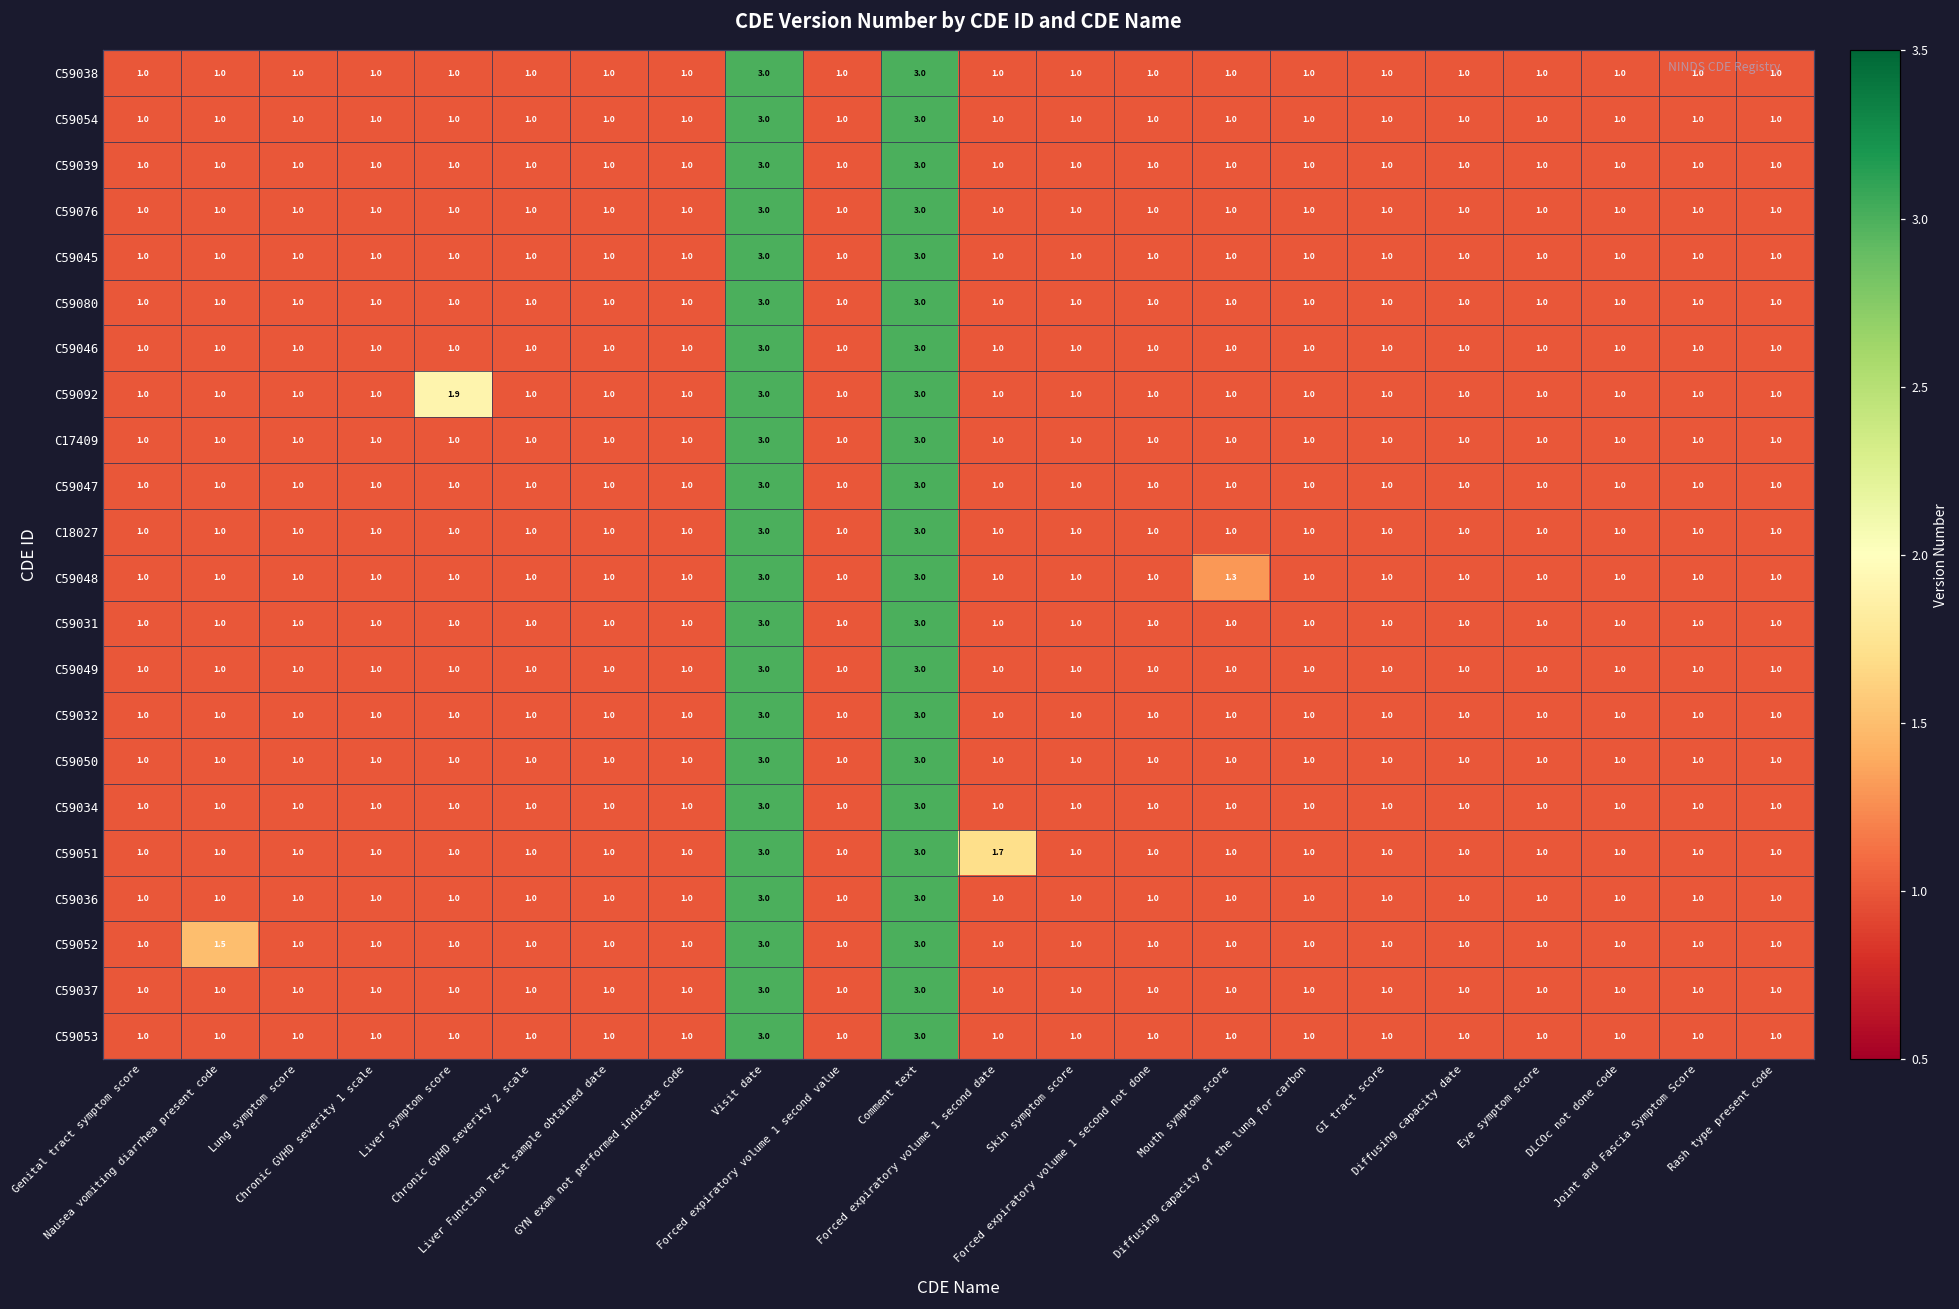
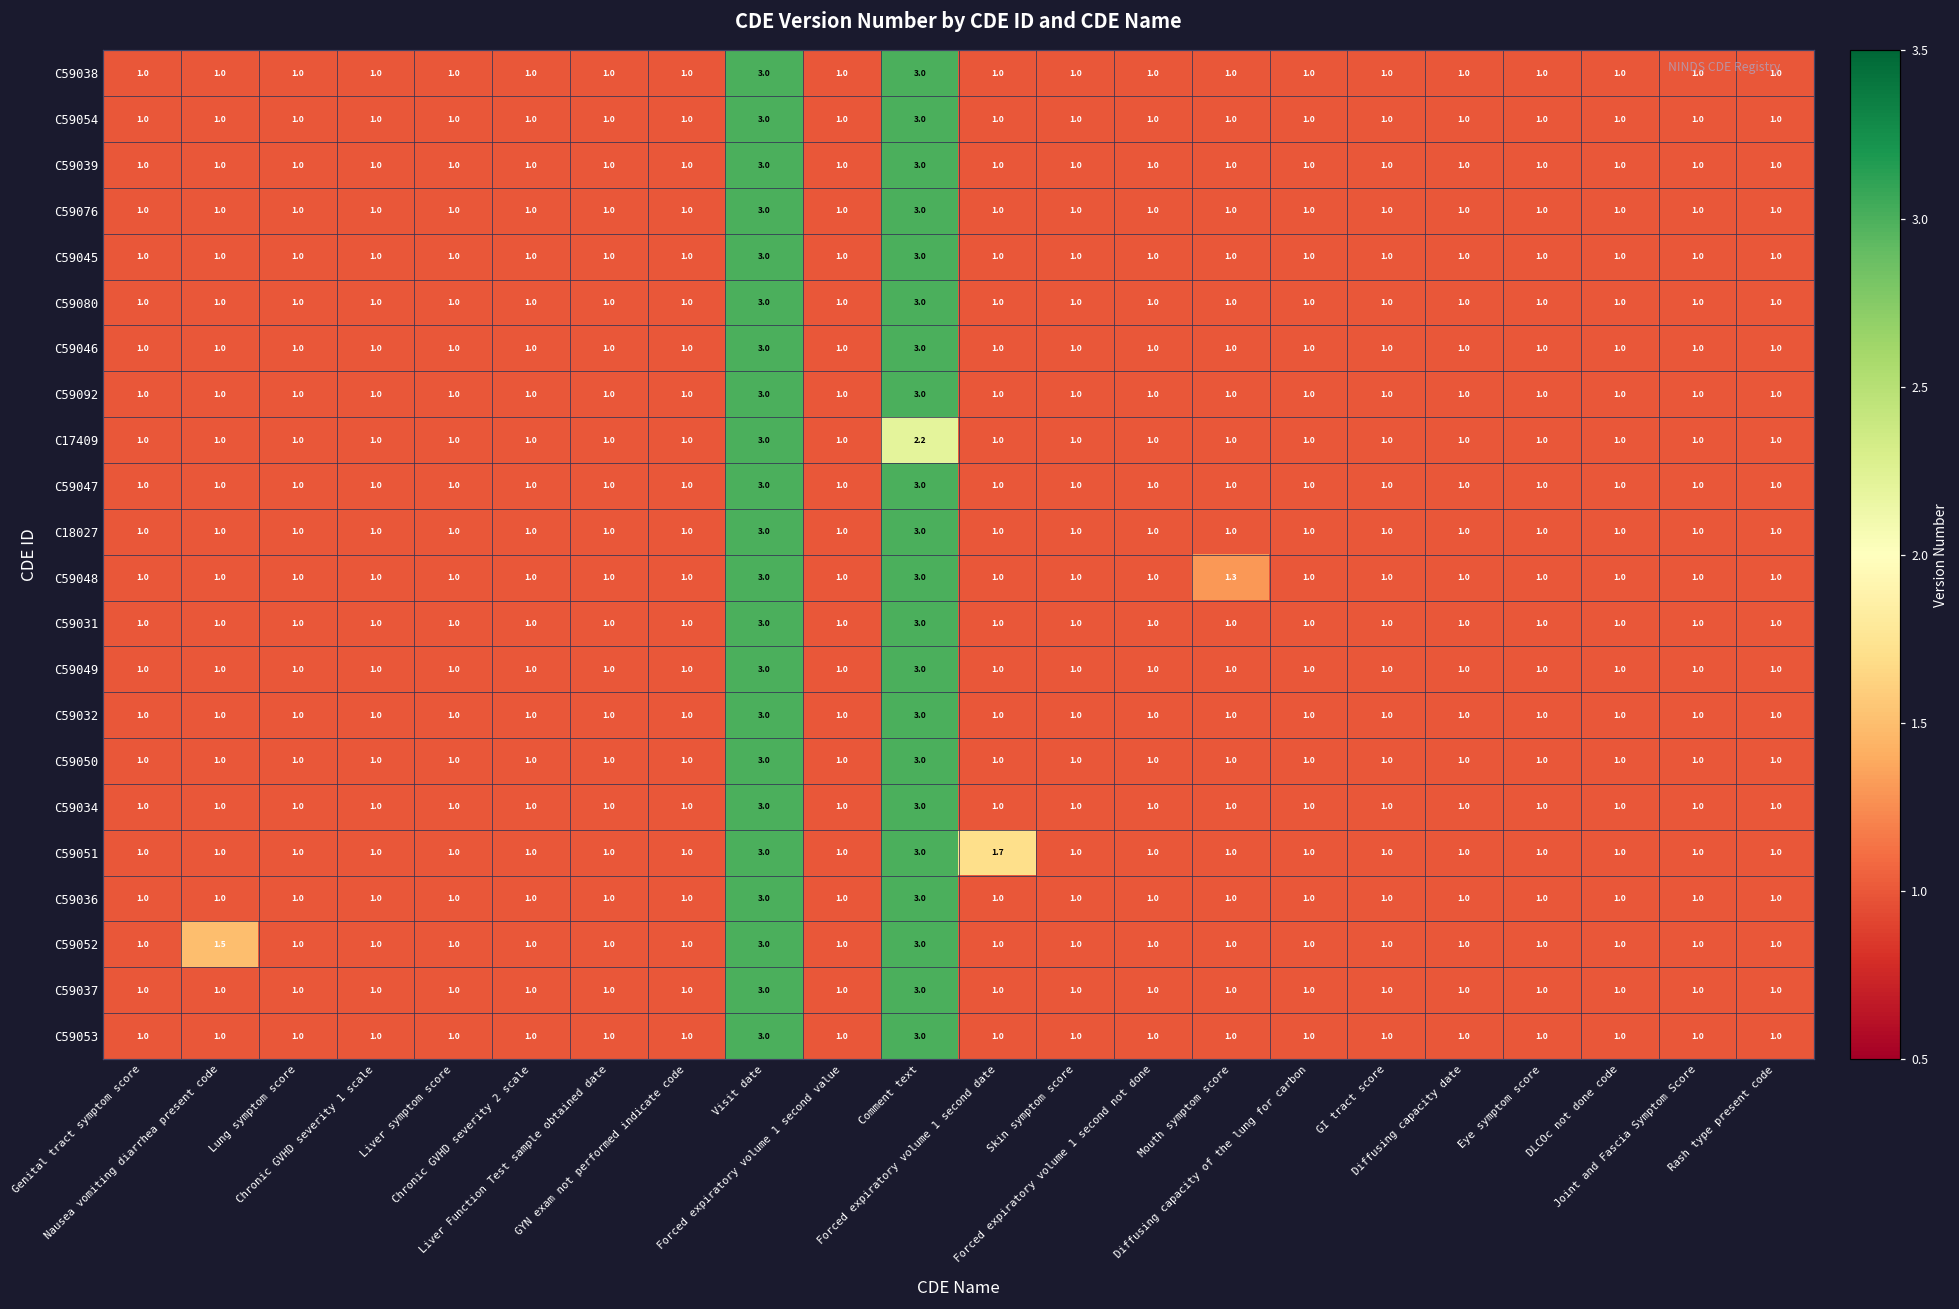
  {
    "C59092": {
      "Genital tract symptom score": 1.0,
      "Nausea vomiting diarrhea present code": 1.0,
      "Lung symptom score": 1.0,
      "Chronic GVHD severity 1 scale": 1.0,
-     "Liver symptom score": 1.9,
+     "Liver symptom score": 1.0,
      "Chronic GVHD severity 2 scale": 1.0,
      "Liver Function Test sample obtained date": 1.0,
      "GYN exam not performed indicate code": 1.0,
      "Visit date": 3.0,
      "Forced expiratory volume 1 second value": 1.0,
      "Comment text": 3.0,
      "Forced expiratory volume 1 second date": 1.0,
      "Skin symptom score": 1.0,
      "Forced expiratory volume 1 second not done": 1.0,
      "Mouth symptom score": 1.0,
      "Diffusing capacity of the lung for carbon": 1.0,
      "GI tract score": 1.0,
      "Diffusing capacity date": 1.0,
      "Eye symptom score": 1.0,
      "DLCOc not done code": 1.0,
      "Joint and Fascia Symptom Score": 1.0,
      "Rash type present code": 1.0
    },
    "C17409": {
      "Genital tract symptom score": 1.0,
      "Nausea vomiting diarrhea present code": 1.0,
      "Lung symptom score": 1.0,
      "Chronic GVHD severity 1 scale": 1.0,
      "Liver symptom score": 1.0,
      "Chronic GVHD severity 2 scale": 1.0,
      "Liver Function Test sample obtained date": 1.0,
      "GYN exam not performed indicate code": 1.0,
      "Visit date": 3.0,
      "Forced expiratory volume 1 second value": 1.0,
-     "Comment text": 3.0,
+     "Comment text": 2.2,
      "Forced expiratory volume 1 second date": 1.0,
      "Skin symptom score": 1.0,
      "Forced expiratory volume 1 second not done": 1.0,
      "Mouth symptom score": 1.0,
      "Diffusing capacity of the lung for carbon": 1.0,
      "GI tract score": 1.0,
      "Diffusing capacity date": 1.0,
      "Eye symptom score": 1.0,
      "DLCOc not done code": 1.0,
      "Joint and Fascia Symptom Score": 1.0,
      "Rash type present code": 1.0
    }
  }
